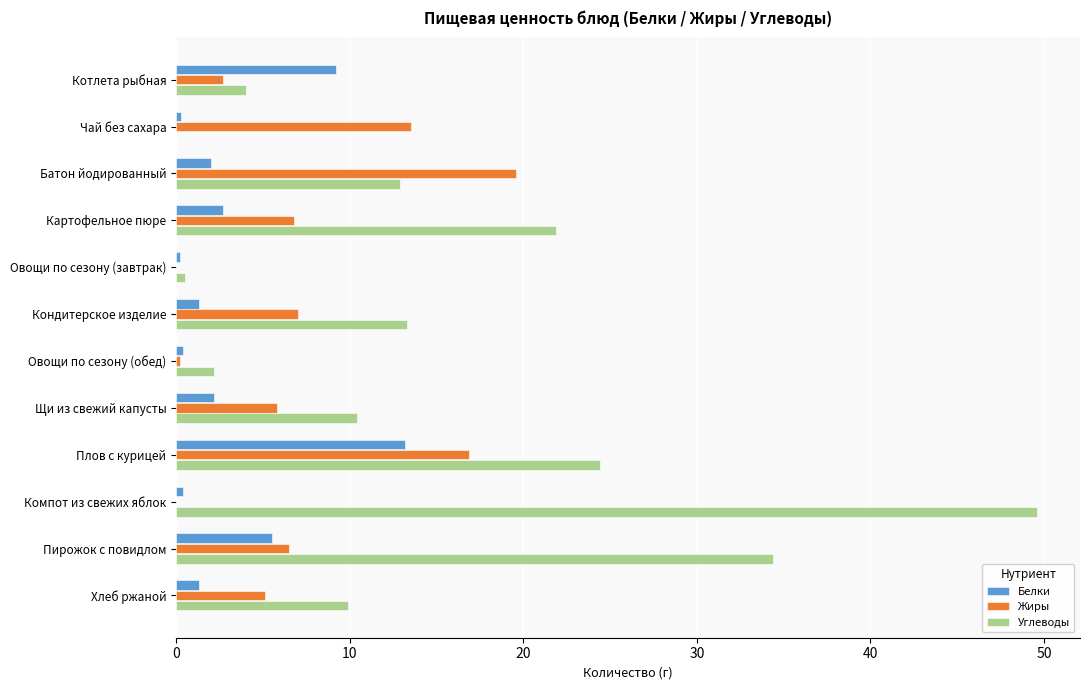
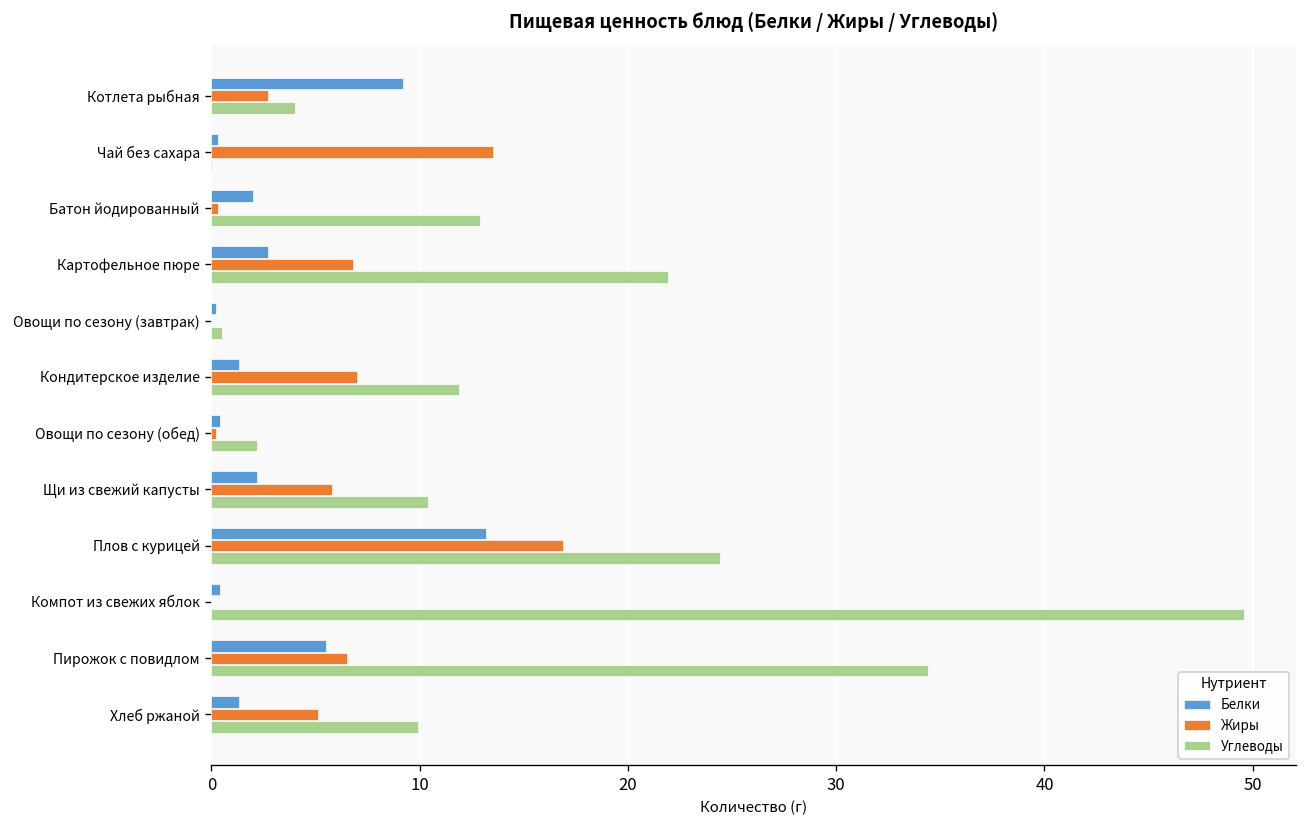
  {
    "Белки": {
      "Котлета рыбная": 9.2,
      "Чай без сахара": 0.3,
      "Батон йодированный": 2.0,
      "Картофельное пюре": 2.7,
      "Овощи по сезону (завтрак)": 0.2,
      "Кондитерское изделие": 1.3,
      "Овощи по сезону (обед)": 0.4,
      "Щи из свежий капусты": 2.2,
      "Плов с курицей": 13.2,
      "Компот из свежих яблок": 0.4,
      "Пирожок с повидлом": 5.5,
      "Хлеб ржаной": 1.3
    },
    "Жиры": {
      "Котлета рыбная": 2.7,
      "Чай без сахара": 13.5,
-     "Батон йодированный": 19.6,
+     "Батон йодированный": 0.3,
      "Картофельное пюре": 6.8,
      "Овощи по сезону (завтрак)": 0.0,
      "Кондитерское изделие": 7.0,
      "Овощи по сезону (обед)": 0.2,
      "Щи из свежий капусты": 5.8,
      "Плов с курицей": 16.9,
      "Компот из свежих яблок": 0.0,
      "Пирожок с повидлом": 6.5,
      "Хлеб ржаной": 5.1
    },
    "Углеводы": {
      "Котлета рыбная": 4.0,
      "Батон йодированный": 12.9,
      "Картофельное пюре": 21.9,
      "Овощи по сезону (завтрак)": 0.5,
-     "Кондитерское изделие": 13.3,
+     "Кондитерское изделие": 11.9,
      "Овощи по сезону (обед)": 2.2,
      "Щи из свежий капусты": 10.4,
      "Плов с курицей": 24.4,
      "Компот из свежих яблок": 49.6,
      "Пирожок с повидлом": 34.4,
      "Хлеб ржаной": 9.9
    }
  }
